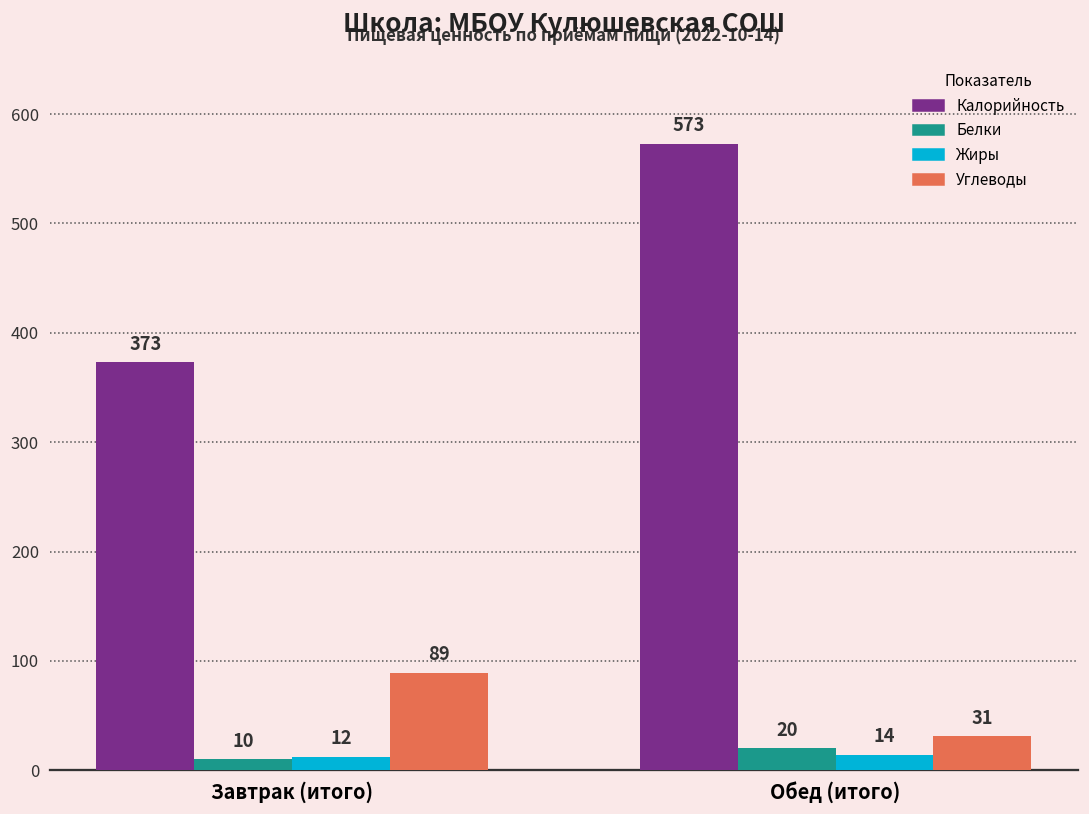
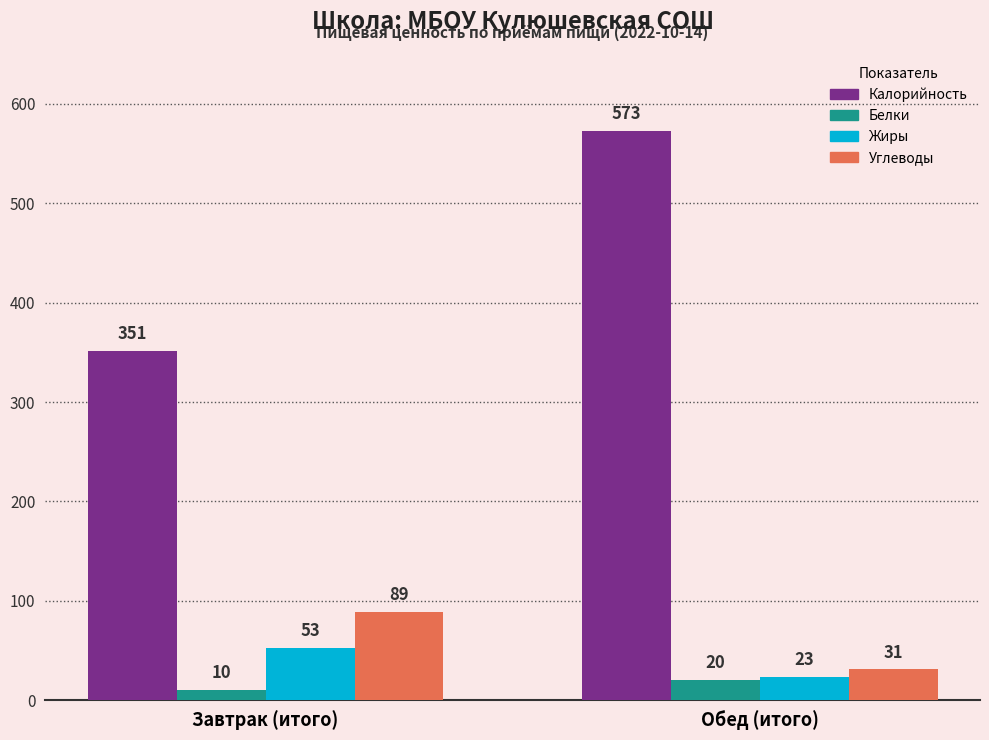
  {
    "Калорийность": {
-     "Завтрак (итого)": 373,
+     "Завтрак (итого)": 351,
      "Обед (итого)": 573
    },
    "Белки": {
      "Завтрак (итого)": 10,
      "Обед (итого)": 20
    },
    "Жиры": {
-     "Завтрак (итого)": 12,
-     "Обед (итого)": 14
+     "Завтрак (итого)": 53,
+     "Обед (итого)": 23
    },
    "Углеводы": {
      "Завтрак (итого)": 89,
      "Обед (итого)": 31
    }
  }
